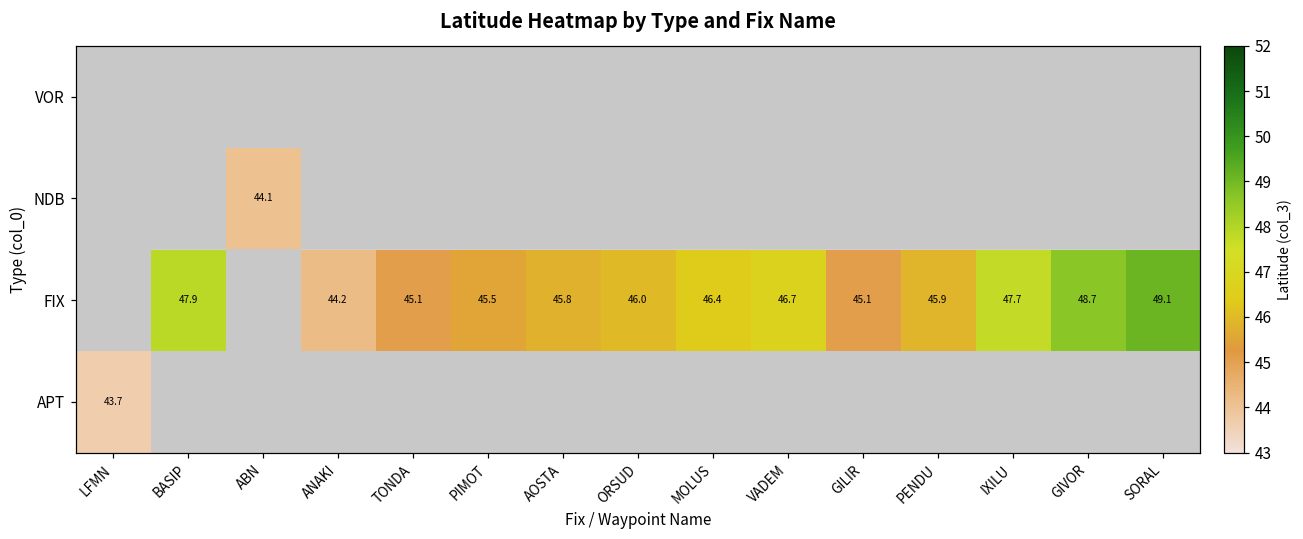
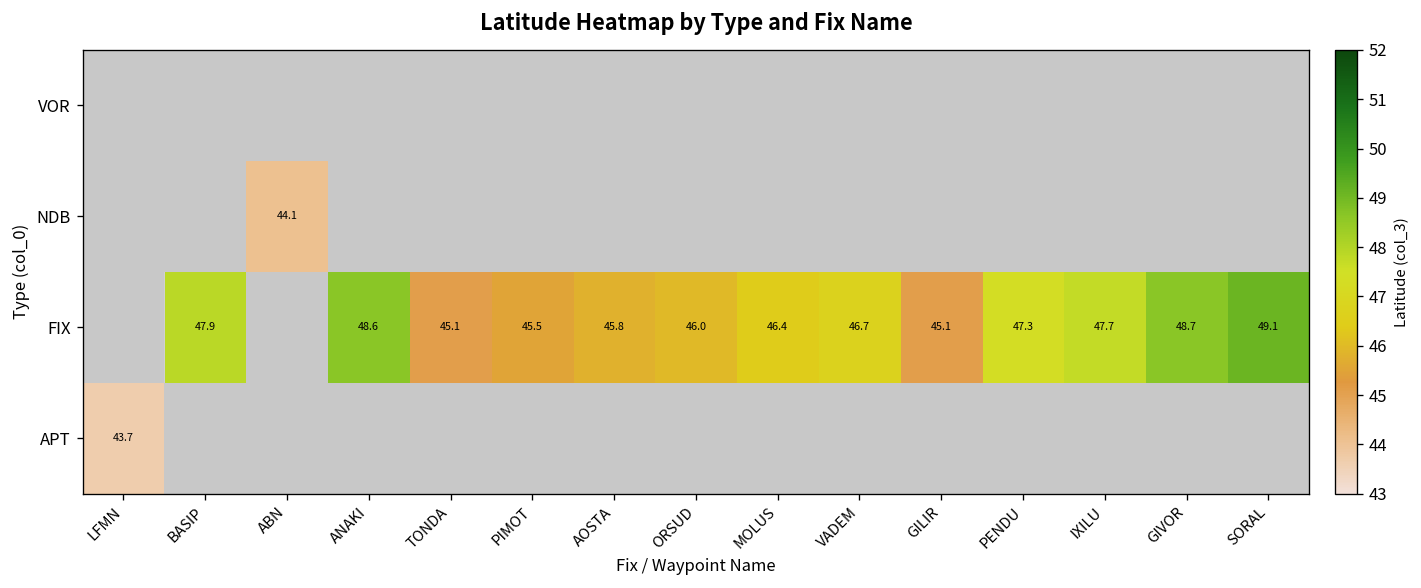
  {
    "NDB": {
      "ABN": 44.1
    },
    "FIX": {
      "BASIP": 47.9,
-     "ANAKI": 44.2,
+     "ANAKI": 48.6,
      "TONDA": 45.1,
      "PIMOT": 45.5,
      "AOSTA": 45.8,
      "ORSUD": 46.0,
      "MOLUS": 46.4,
      "VADEM": 46.7,
      "GILIR": 45.1,
-     "PENDU": 45.9,
+     "PENDU": 47.3,
      "IXILU": 47.7,
      "GIVOR": 48.7,
      "SORAL": 49.1
    },
    "APT": {
      "LFMN": 43.7
    }
  }
